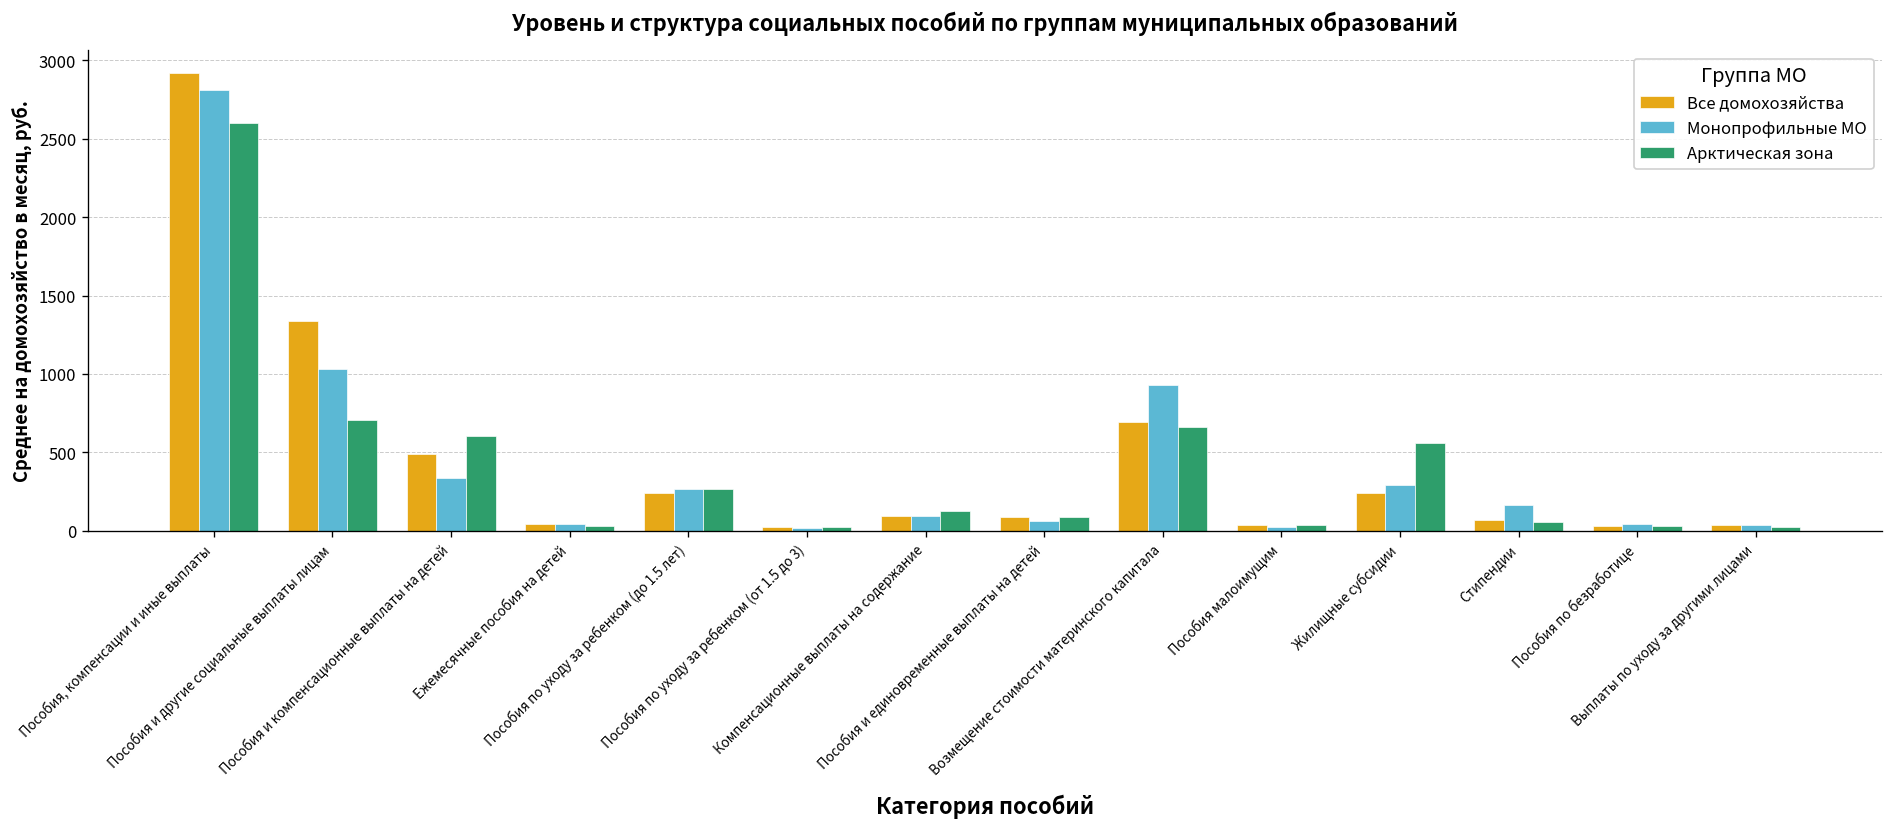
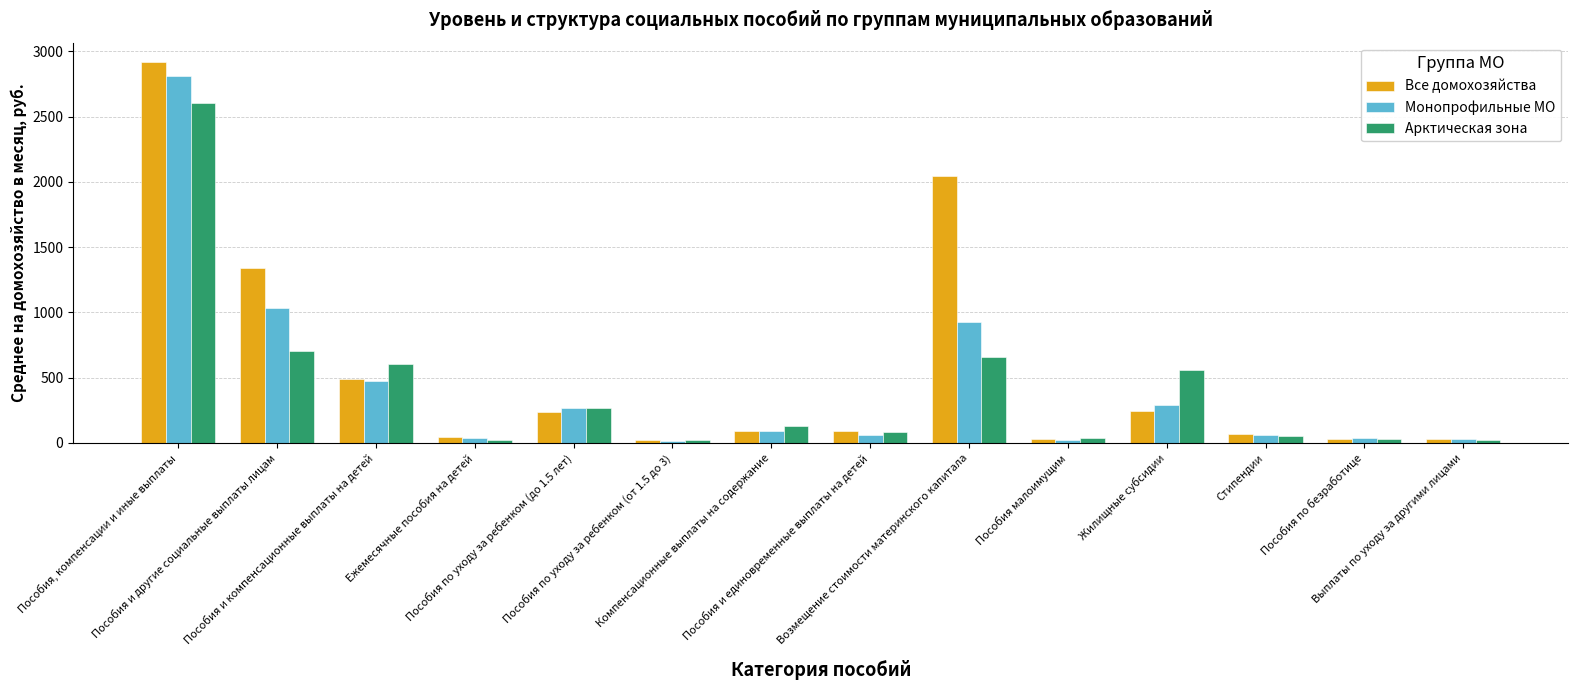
  {
    "Все домохозяйства": {
      "Пособия, компенсации и иные выплаты": 2920,
      "Пособия и другие социальные выплаты лицам": 1340,
      "Пособия и компенсационные выплаты на детей": 490,
      "Ежемесячные пособия на детей": 40,
      "Пособия по уходу за ребенком (до 1.5 лет)": 240,
      "Пособия по уходу за ребенком (от 1.5 до 3)": 20,
      "Компенсационные выплаты на содержание": 90,
      "Пособия и единовременные выплаты на детей": 90,
-     "Возмещение стоимости материнского капитала": 690,
+     "Возмещение стоимости материнского капитала": 2040,
      "Пособия малоимущим": 30,
      "Жилищные субсидии": 240,
      "Стипендии": 70,
      "Пособия по безработице": 30,
      "Выплаты по уходу за другими лицами": 30
    },
    "Монопрофильные МО": {
      "Пособия, компенсации и иные выплаты": 2810,
      "Пособия и другие социальные выплаты лицам": 1030,
-     "Пособия и компенсационные выплаты на детей": 340,
+     "Пособия и компенсационные выплаты на детей": 480,
      "Ежемесячные пособия на детей": 40,
      "Пособия по уходу за ребенком (до 1.5 лет)": 260,
      "Компенсационные выплаты на содержание": 90,
      "Пособия и единовременные выплаты на детей": 60,
      "Возмещение стоимости материнского капитала": 930,
      "Пособия малоимущим": 20,
      "Жилищные субсидии": 290,
-     "Стипендии": 160,
+     "Стипендии": 60,
      "Пособия по безработице": 40,
      "Выплаты по уходу за другими лицами": 30
    },
    "Арктическая зона": {
      "Пособия, компенсации и иные выплаты": 2600,
      "Пособия и другие социальные выплаты лицам": 700,
      "Пособия и компенсационные выплаты на детей": 600,
      "Ежемесячные пособия на детей": 30,
      "Пособия по уходу за ребенком (до 1.5 лет)": 270,
      "Пособия по уходу за ребенком (от 1.5 до 3)": 20,
      "Компенсационные выплаты на содержание": 130,
      "Пособия и единовременные выплаты на детей": 80,
      "Возмещение стоимости материнского капитала": 660,
      "Пособия малоимущим": 40,
      "Жилищные субсидии": 560,
      "Стипендии": 60,
      "Пособия по безработице": 30,
      "Выплаты по уходу за другими лицами": 20
    }
  }
